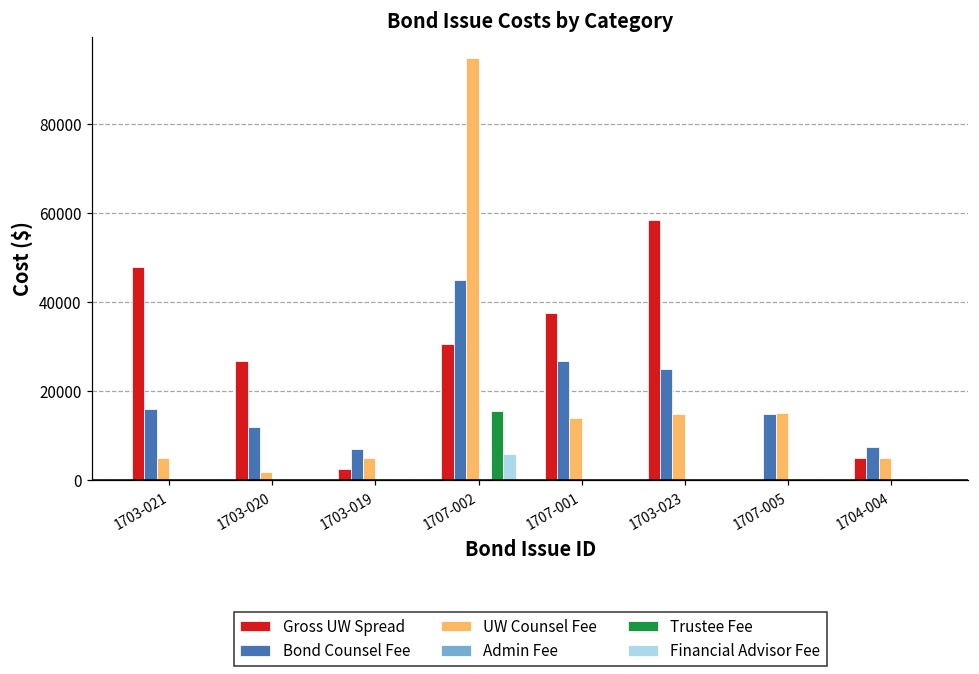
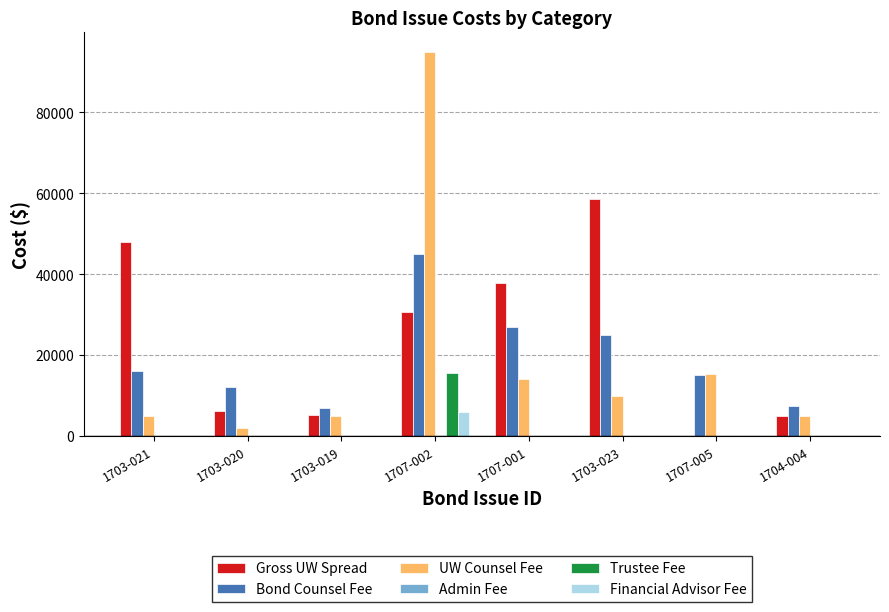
  {
    "Gross UW Spread": {
      "1703-021": 48000,
-     "1703-020": 27000,
-     "1703-019": 3000,
+     "1703-020": 6000,
+     "1703-019": 5000,
      "1707-002": 31000,
      "1707-001": 38000,
      "1703-023": 59000,
      "1707-005": 0,
      "1704-004": 5000
    },
    "Bond Counsel Fee": {
      "1703-021": 16000,
      "1703-020": 12000,
      "1703-019": 7000,
      "1707-002": 45000,
      "1707-001": 27000,
      "1703-023": 25000,
      "1707-005": 15000,
      "1704-004": 8000
    },
    "UW Counsel Fee": {
      "1703-021": 5000,
      "1703-020": 2000,
      "1703-019": 5000,
      "1707-002": 95000,
      "1707-001": 14000,
-     "1703-023": 15000,
+     "1703-023": 10000,
      "1707-005": 15000,
      "1704-004": 5000
    },
    "Admin Fee": {
      "1703-021": 0,
      "1703-020": 0,
      "1703-019": 0,
      "1707-002": 0,
      "1707-001": 0,
      "1703-023": 0,
      "1707-005": 0,
      "1704-004": 0
    },
    "Trustee Fee": {
      "1703-021": 0,
      "1703-020": 0,
      "1703-019": 0,
      "1707-002": 16000,
      "1707-001": 0,
      "1703-023": 0,
      "1707-005": 0,
      "1704-004": 0
    },
    "Financial Advisor Fee": {
      "1703-021": 0,
      "1703-020": 0,
      "1703-019": 0,
      "1707-002": 6000,
      "1707-001": 0,
      "1703-023": 0,
      "1707-005": 0,
      "1704-004": 0
    }
  }
